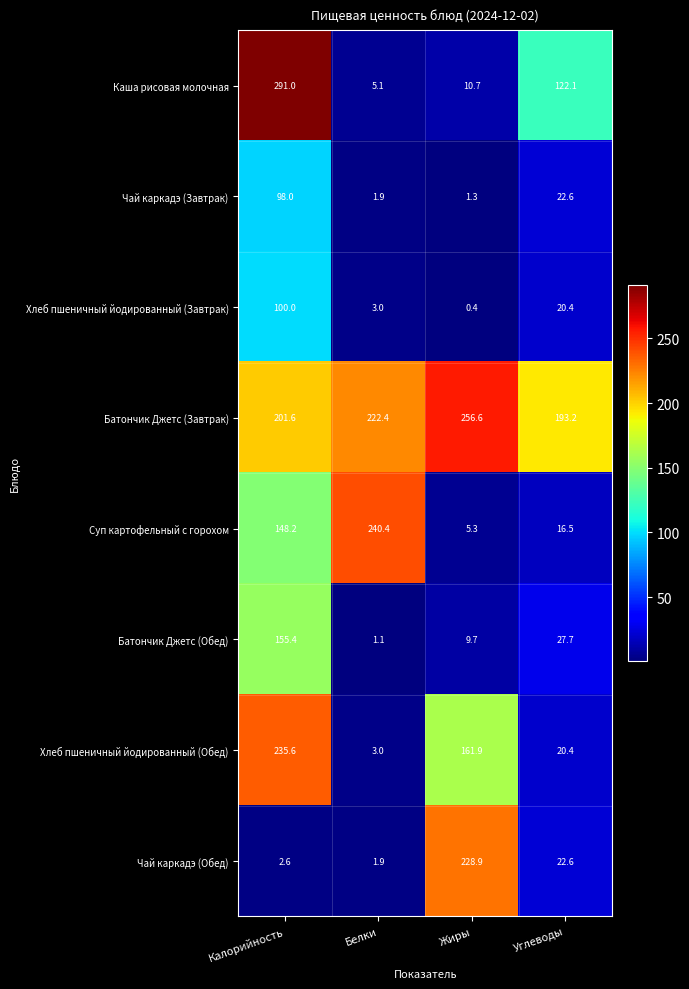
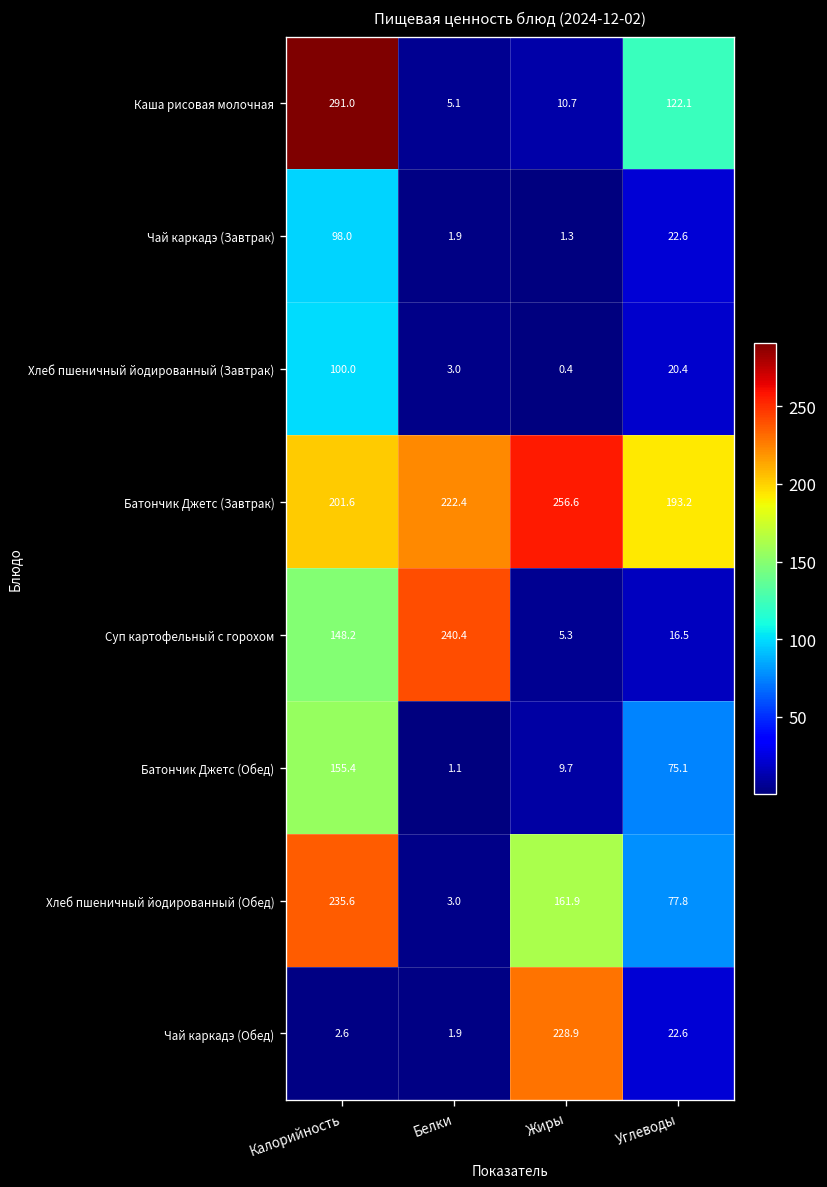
  {
    "Батончик Джетс (Обед)": {
-     "Углеводы": 27.7
+     "Углеводы": 75.1
    },
    "Хлеб пшеничный йодированный (Обед)": {
-     "Углеводы": 20.4
+     "Углеводы": 77.8
    }
  }
